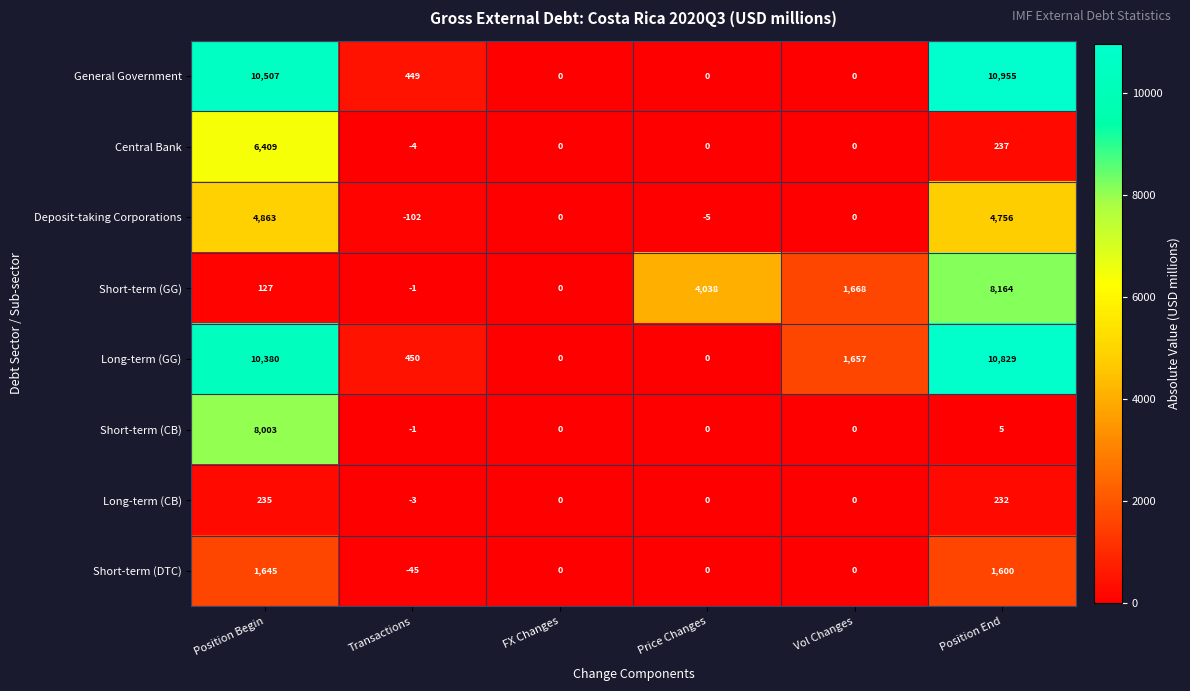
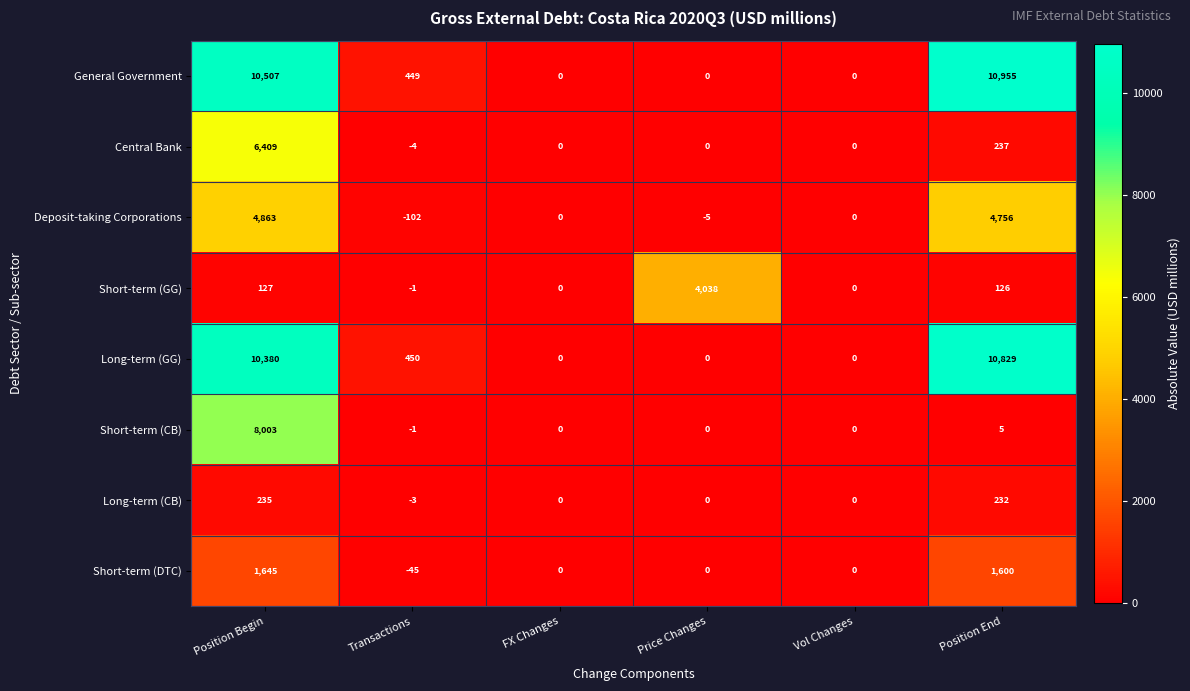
  {
    "General Government": {
      "Position Begin": "10,507",
      "Transactions": "449",
      "FX Changes": "0",
      "Price Changes": "0",
      "Vol Changes": "0",
      "Position End": "10,955"
    },
    "Central Bank": {
      "Position Begin": "6,409",
      "Transactions": "-4",
      "FX Changes": "0",
      "Price Changes": "0",
      "Vol Changes": "0",
      "Position End": "237"
    },
    "Deposit-taking Corporations": {
      "Position Begin": "4,863",
      "Transactions": "-102",
      "FX Changes": "0",
      "Price Changes": "-5",
      "Vol Changes": "0",
      "Position End": "4,756"
    },
    "Short-term (GG)": {
      "Position Begin": "127",
      "Transactions": "-1",
      "FX Changes": "0",
      "Price Changes": "4,038",
-     "Vol Changes": "1,668",
-     "Position End": "8,164"
+     "Vol Changes": "0",
+     "Position End": "126"
    },
    "Long-term (GG)": {
      "Position Begin": "10,380",
      "Transactions": "450",
      "FX Changes": "0",
      "Price Changes": "0",
-     "Vol Changes": "1,657",
+     "Vol Changes": "0",
      "Position End": "10,829"
    },
    "Short-term (CB)": {
      "Position Begin": "8,003",
      "Transactions": "-1",
      "FX Changes": "0",
      "Price Changes": "0",
      "Vol Changes": "0",
      "Position End": "5"
    },
    "Long-term (CB)": {
      "Position Begin": "235",
      "Transactions": "-3",
      "FX Changes": "0",
      "Price Changes": "0",
      "Vol Changes": "0",
      "Position End": "232"
    },
    "Short-term (DTC)": {
      "Position Begin": "1,645",
      "Transactions": "-45",
      "FX Changes": "0",
      "Price Changes": "0",
      "Vol Changes": "0",
      "Position End": "1,600"
    }
  }
